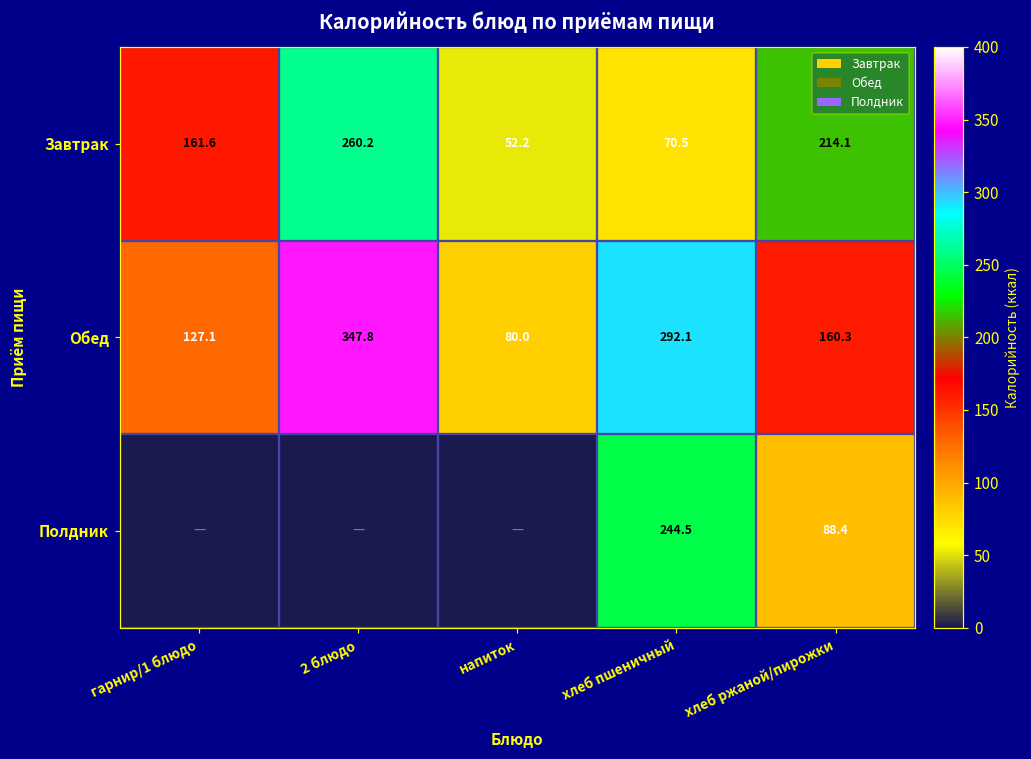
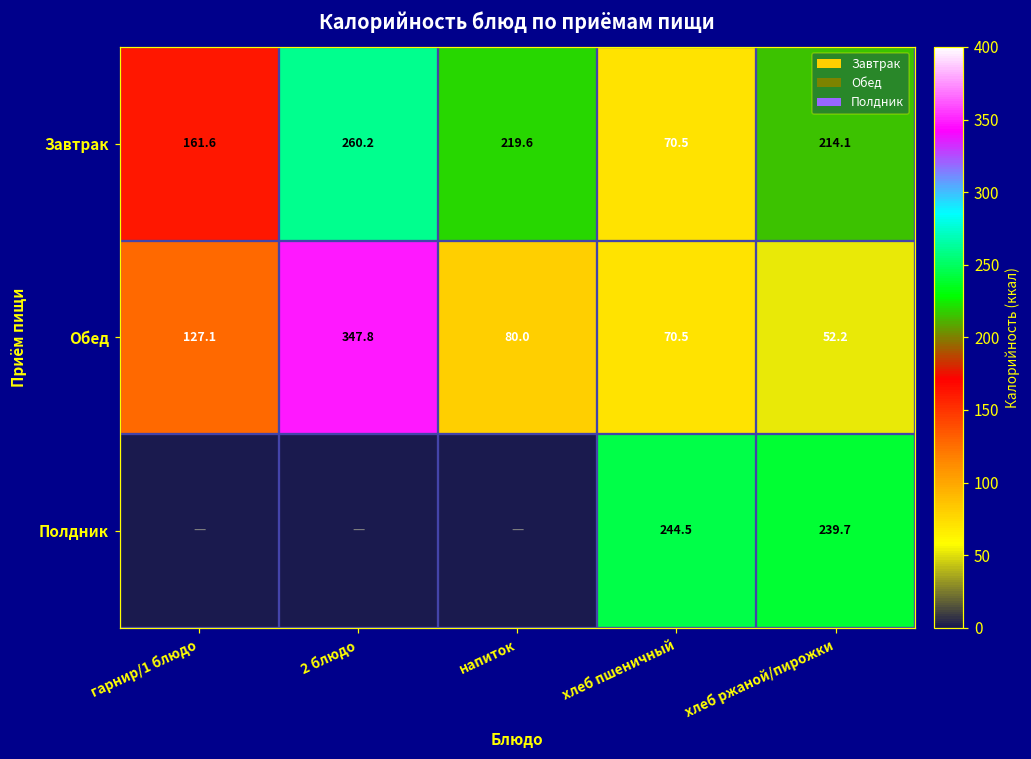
  {
    "Завтрак": {
      "гарнир/1 блюдо": 161.6,
      "2 блюдо": 260.2,
-     "напиток": 52.2,
+     "напиток": 219.6,
      "хлеб пшеничный": 70.5,
      "хлеб ржаной/пирожки": 214.1
    },
    "Обед": {
      "гарнир/1 блюдо": 127.1,
      "2 блюдо": 347.8,
      "напиток": 80.0,
-     "хлеб пшеничный": 292.1,
-     "хлеб ржаной/пирожки": 160.3
+     "хлеб пшеничный": 70.5,
+     "хлеб ржаной/пирожки": 52.2
    },
    "Полдник": {
      "хлеб пшеничный": 244.5,
-     "хлеб ржаной/пирожки": 88.4
+     "хлеб ржаной/пирожки": 239.7
    }
  }
